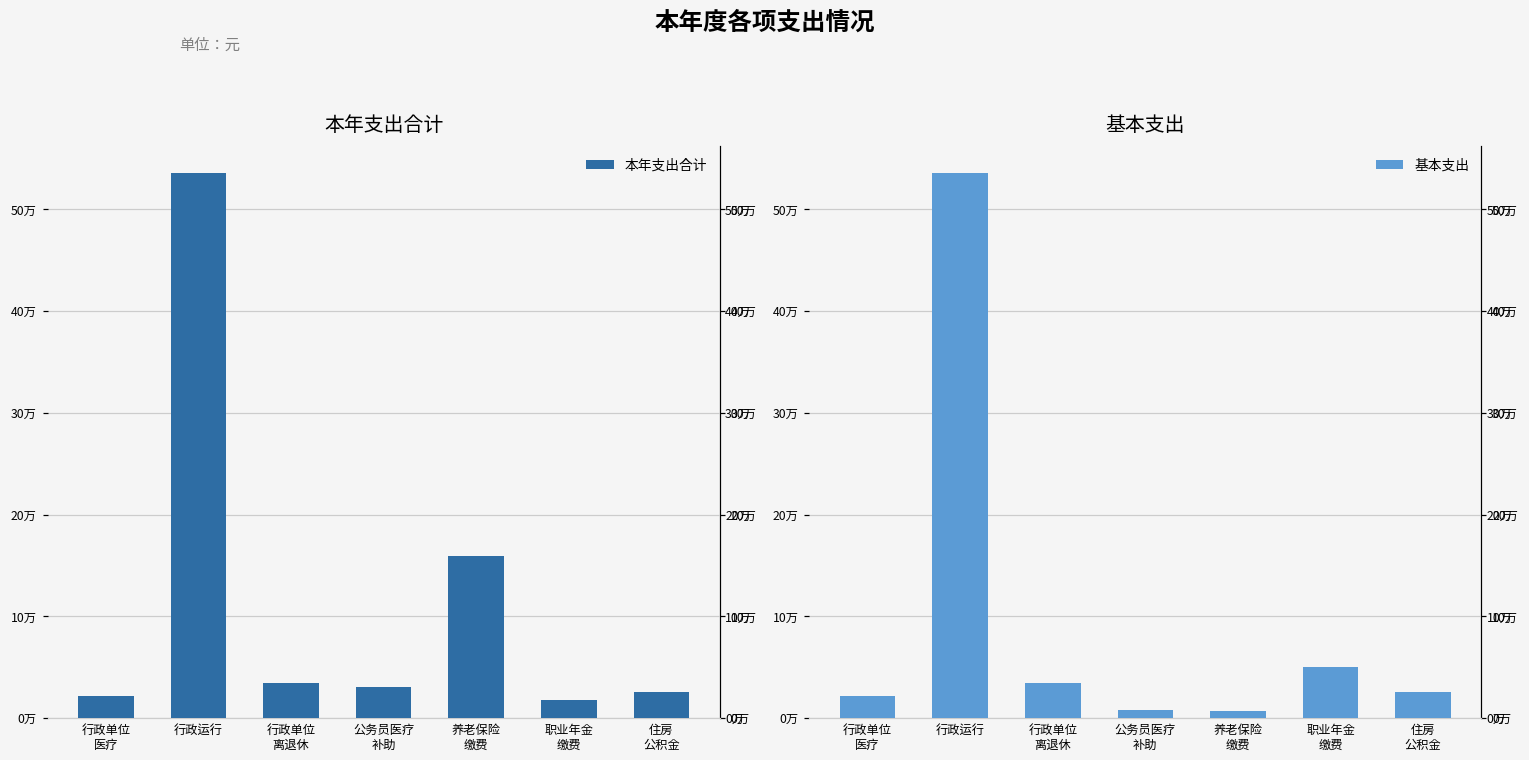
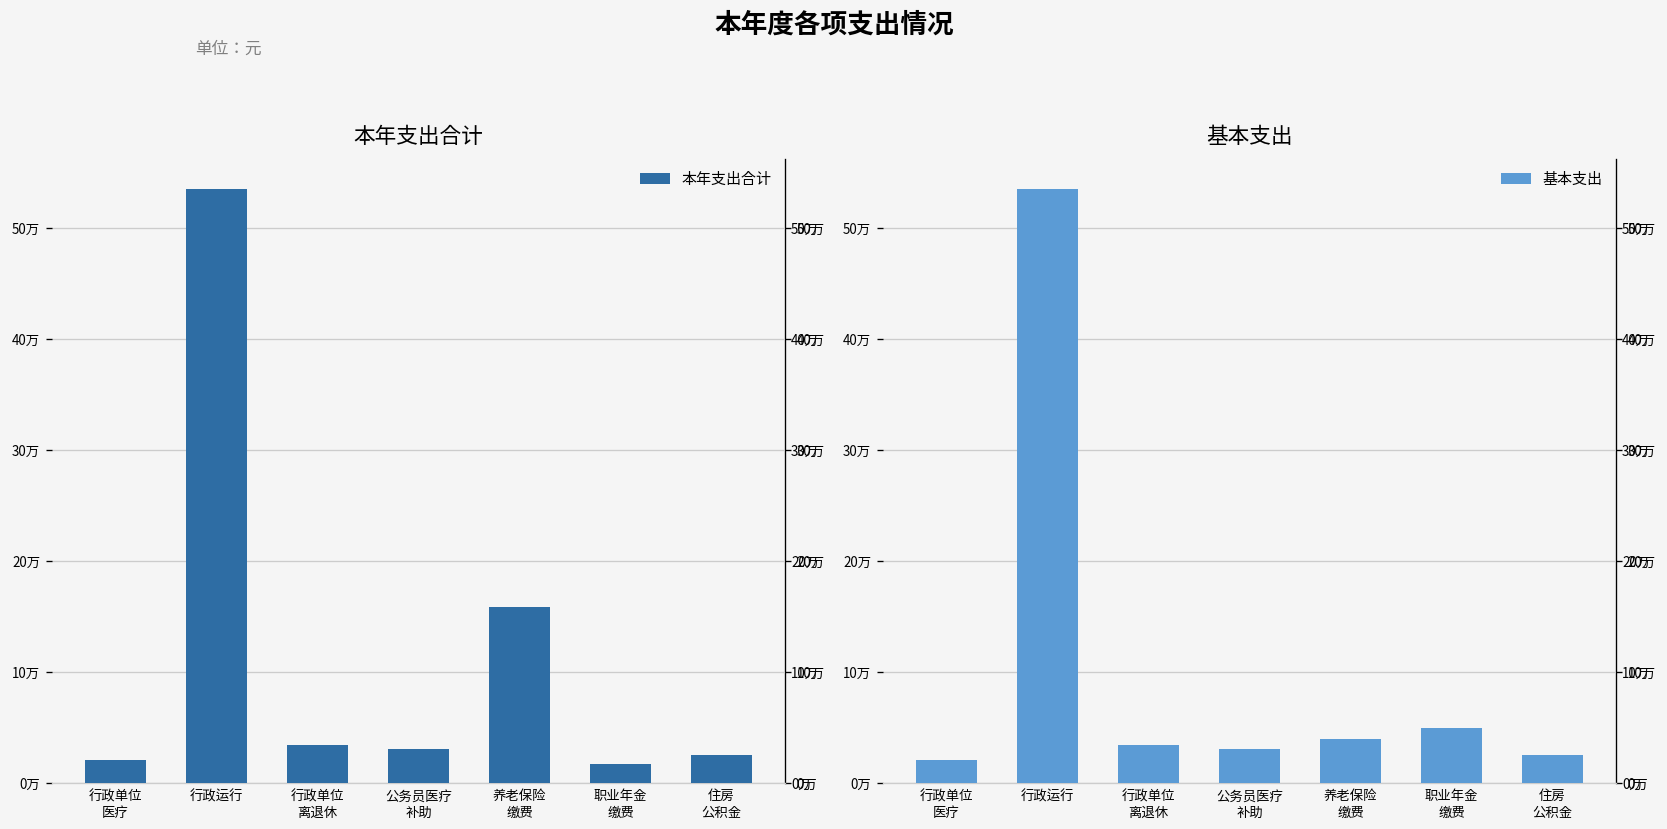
  {
    "本年支出合计": {
      "行政单位 医疗": "2万",
      "行政运行": "54万",
      "行政单位 离退休": "3万",
      "公务员医疗 补助": "3万",
      "养老保险 缴费": "16万",
      "职业年金 缴费": "2万",
      "住房 公积金": "3万"
    },
    "基本支出": {
      "行政单位 医疗": "2万",
      "行政运行": "54万",
      "行政单位 离退休": "3万",
-     "公务员医疗 补助": "1万",
-     "养老保险 缴费": "1万",
+     "公务员医疗 补助": "3万",
+     "养老保险 缴费": "4万",
      "职业年金 缴费": "5万",
      "住房 公积金": "3万"
    }
  }
